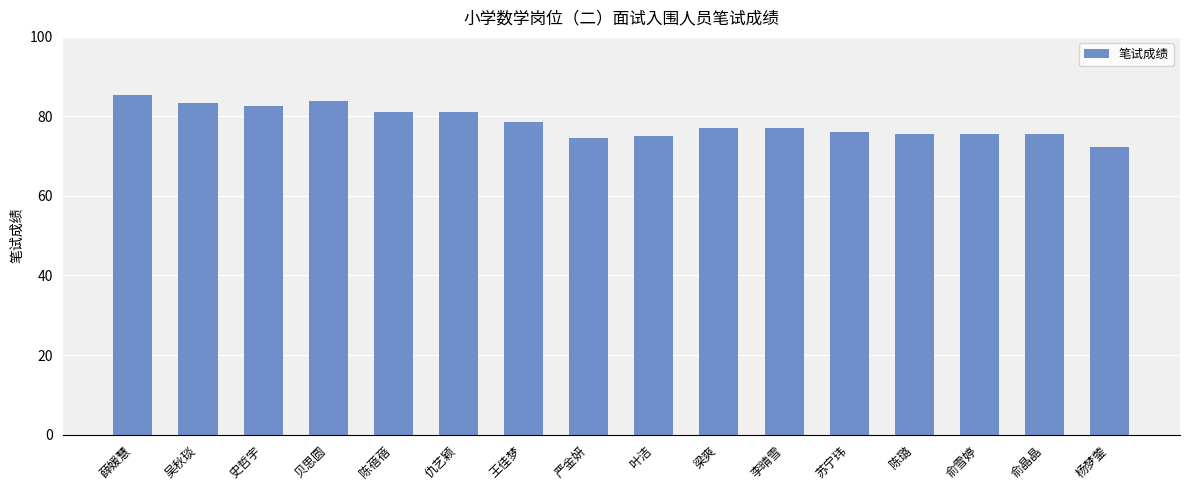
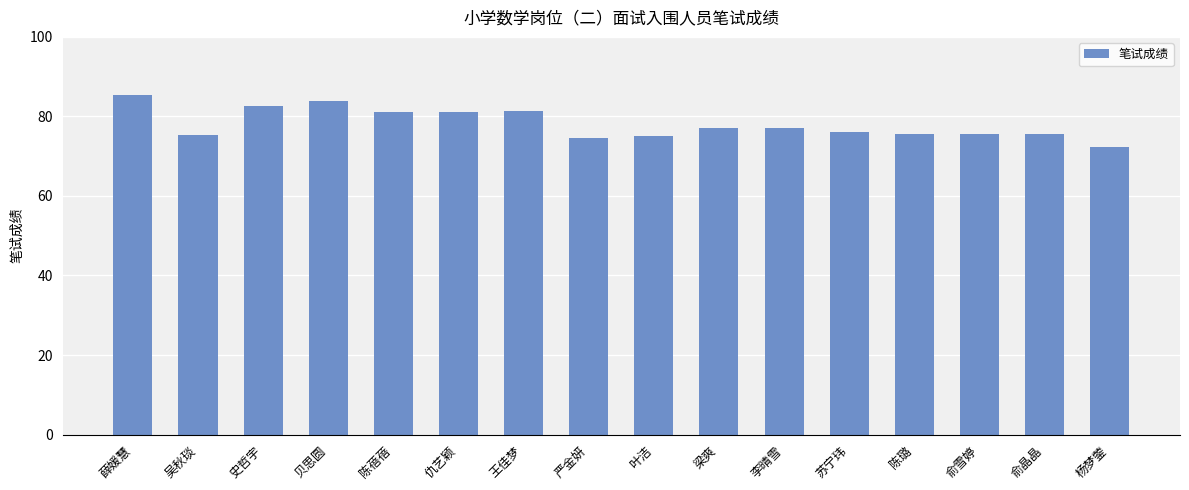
  {
    "薛媛慧": 86,
-   "吴秋琰": 84,
+   "吴秋琰": 75,
    "史哲宇": 83,
    "贝思圆": 84,
    "陈蓓蓓": 81,
    "仇艺颖": 81,
-   "王佳梦": 79,
+   "王佳梦": 81,
    "严金妍": 75,
    "叶洁": 75,
    "梁爽": 77,
    "李晴雪": 77,
    "苏宁玮": 76,
    "陈璐": 76,
    "俞雪婷": 76,
    "俞晶晶": 76,
    "杨梦蓥": 72
  }
